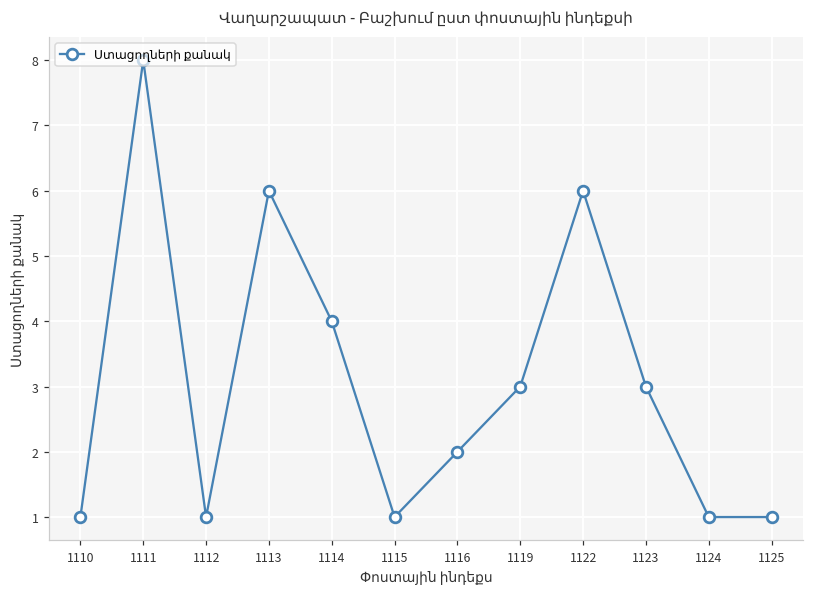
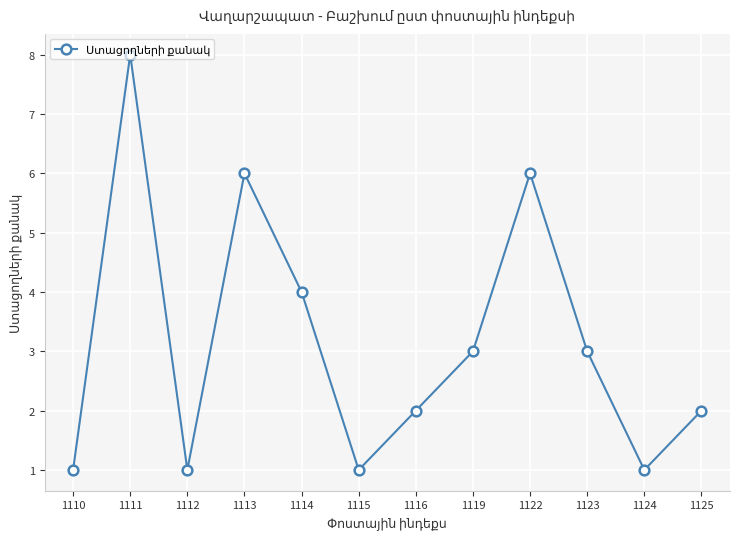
  {
    "1110": 1,
    "1112": 1,
    "1113": 6,
    "1114": 4,
    "1115": 1,
    "1116": 2,
    "1119": 3,
    "1122": 6,
    "1123": 3,
    "1124": 1,
-   "1125": 1
+   "1125": 2
  }
